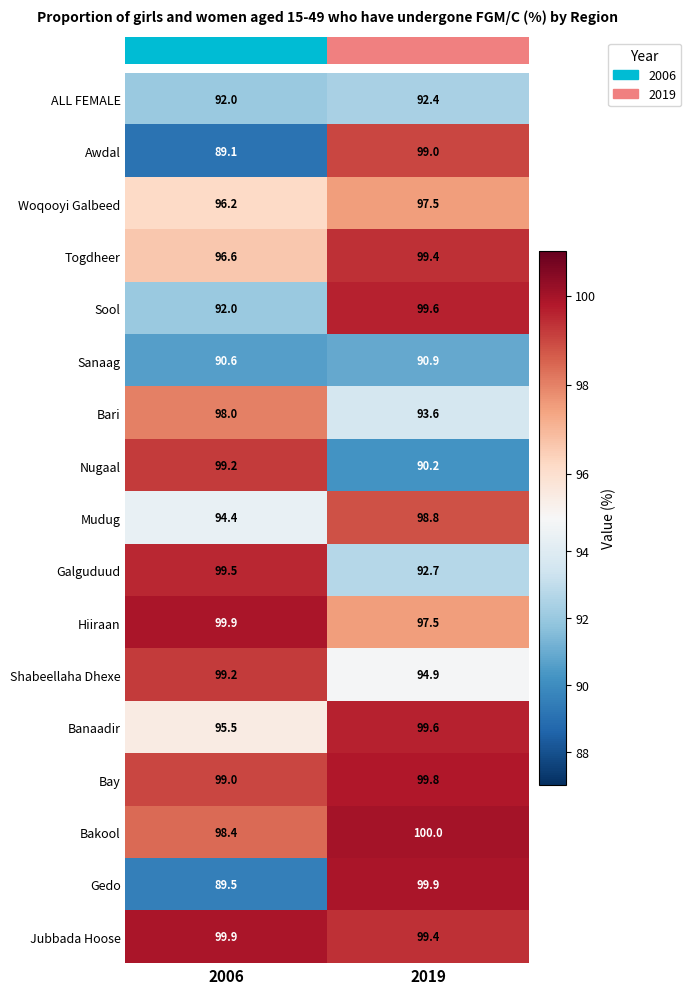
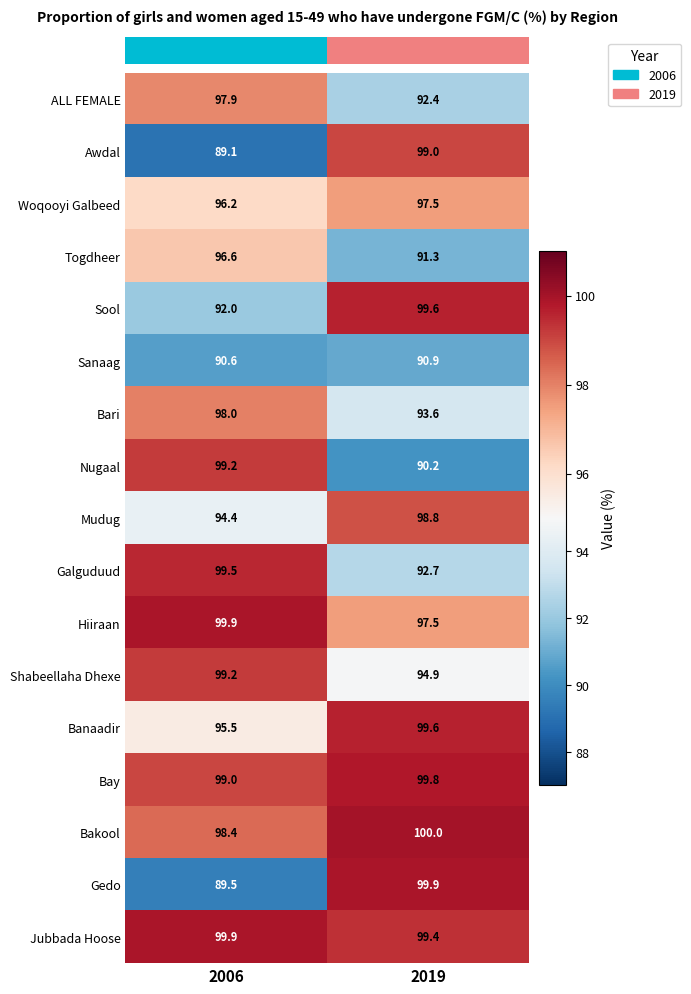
  {
    "ALL FEMALE": {
-     "2006": 92.0,
+     "2006": 97.9,
      "2019": 92.4
    },
    "Awdal": {
      "2006": 89.1,
      "2019": 99.0
    },
    "Woqooyi Galbeed": {
      "2006": 96.2,
      "2019": 97.5
    },
    "Togdheer": {
      "2006": 96.6,
-     "2019": 99.4
+     "2019": 91.3
    },
    "Sool": {
      "2006": 92.0,
      "2019": 99.6
    },
    "Sanaag": {
      "2006": 90.6,
      "2019": 90.9
    },
    "Bari": {
      "2006": 98.0,
      "2019": 93.6
    },
    "Nugaal": {
      "2006": 99.2,
      "2019": 90.2
    },
    "Mudug": {
      "2006": 94.4,
      "2019": 98.8
    },
    "Galguduud": {
      "2006": 99.5,
      "2019": 92.7
    },
    "Hiiraan": {
      "2006": 99.9,
      "2019": 97.5
    },
    "Shabeellaha Dhexe": {
      "2006": 99.2,
      "2019": 94.9
    },
    "Banaadir": {
      "2006": 95.5,
      "2019": 99.6
    },
    "Bay": {
      "2006": 99.0,
      "2019": 99.8
    },
    "Bakool": {
      "2006": 98.4,
      "2019": 100.0
    },
    "Gedo": {
      "2006": 89.5,
      "2019": 99.9
    },
    "Jubbada Hoose": {
      "2006": 99.9,
      "2019": 99.4
    }
  }
